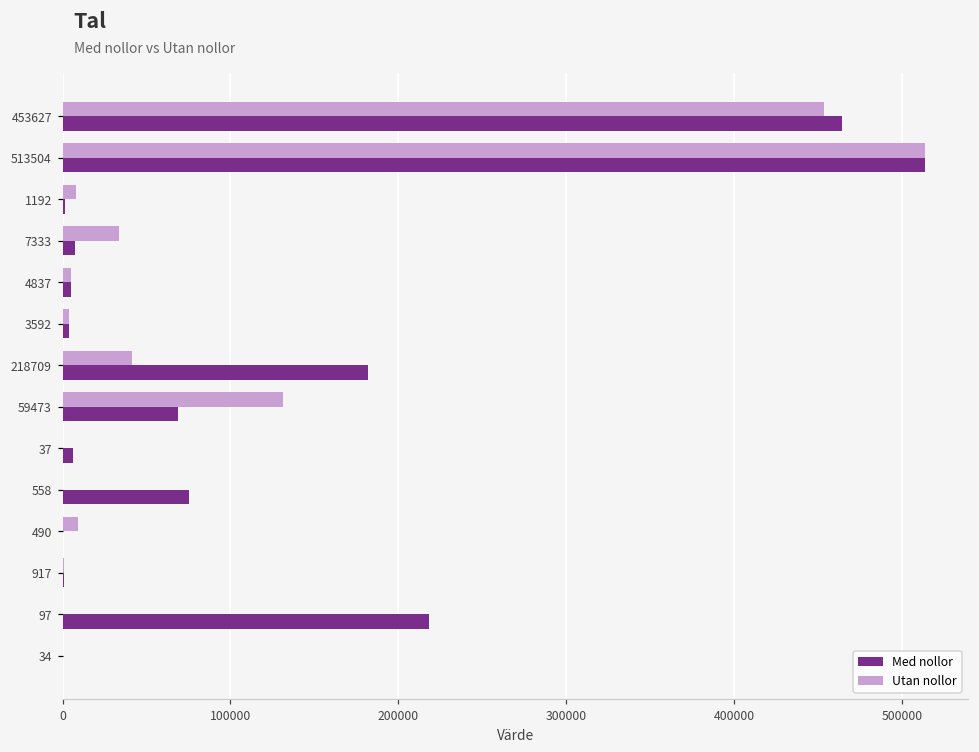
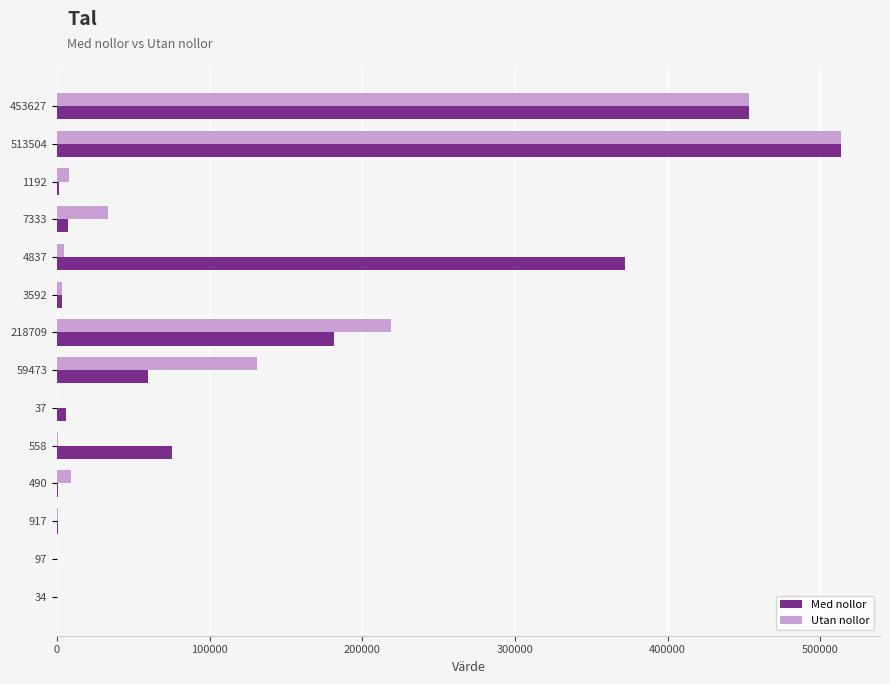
  {
    "Med nollor": {
-     "453627": 464000,
+     "453627": 454000,
      "513504": 514000,
      "7333": 7000,
-     "4837": 5000,
+     "4837": 372000,
      "3592": 4000,
      "218709": 182000,
-     "59473": 69000,
+     "59473": 59000,
      "37": 6000,
      "558": 75000,
-     "97": 218000
+     "97": 0
    },
    "Utan nollor": {
      "453627": 454000,
      "513504": 514000,
      "1192": 8000,
      "7333": 33000,
      "4837": 5000,
      "3592": 4000,
-     "218709": 41000,
+     "218709": 219000,
      "59473": 131000,
      "490": 9000
    }
  }
